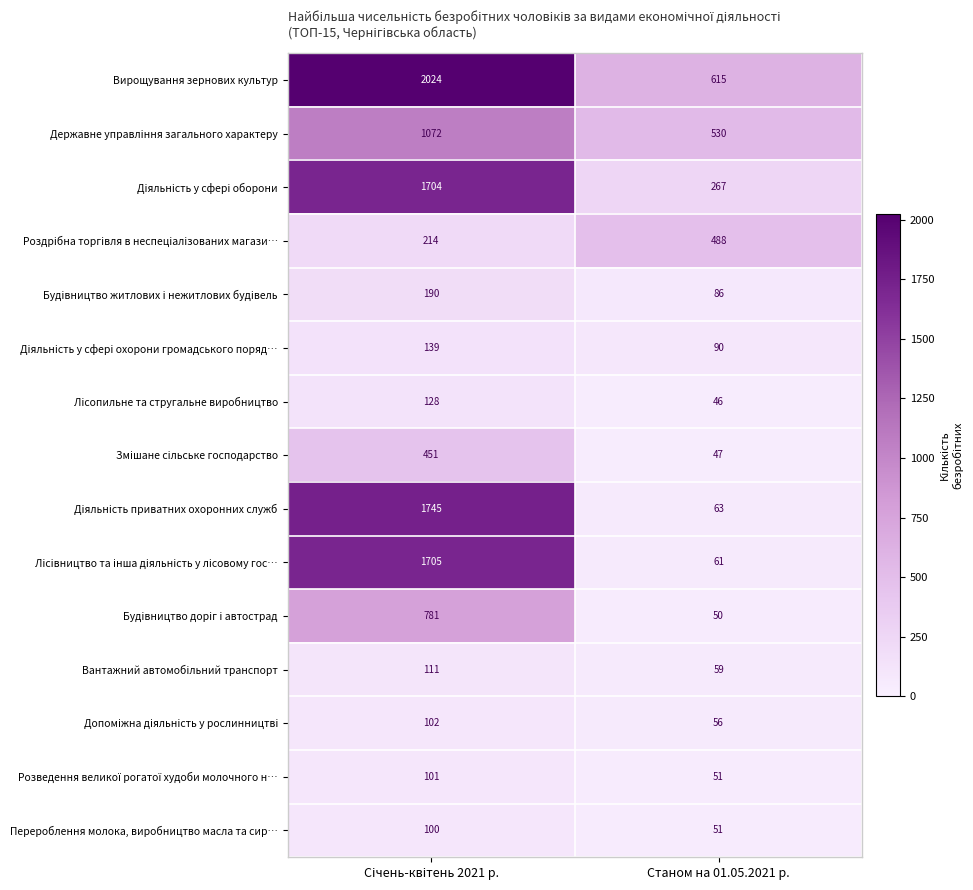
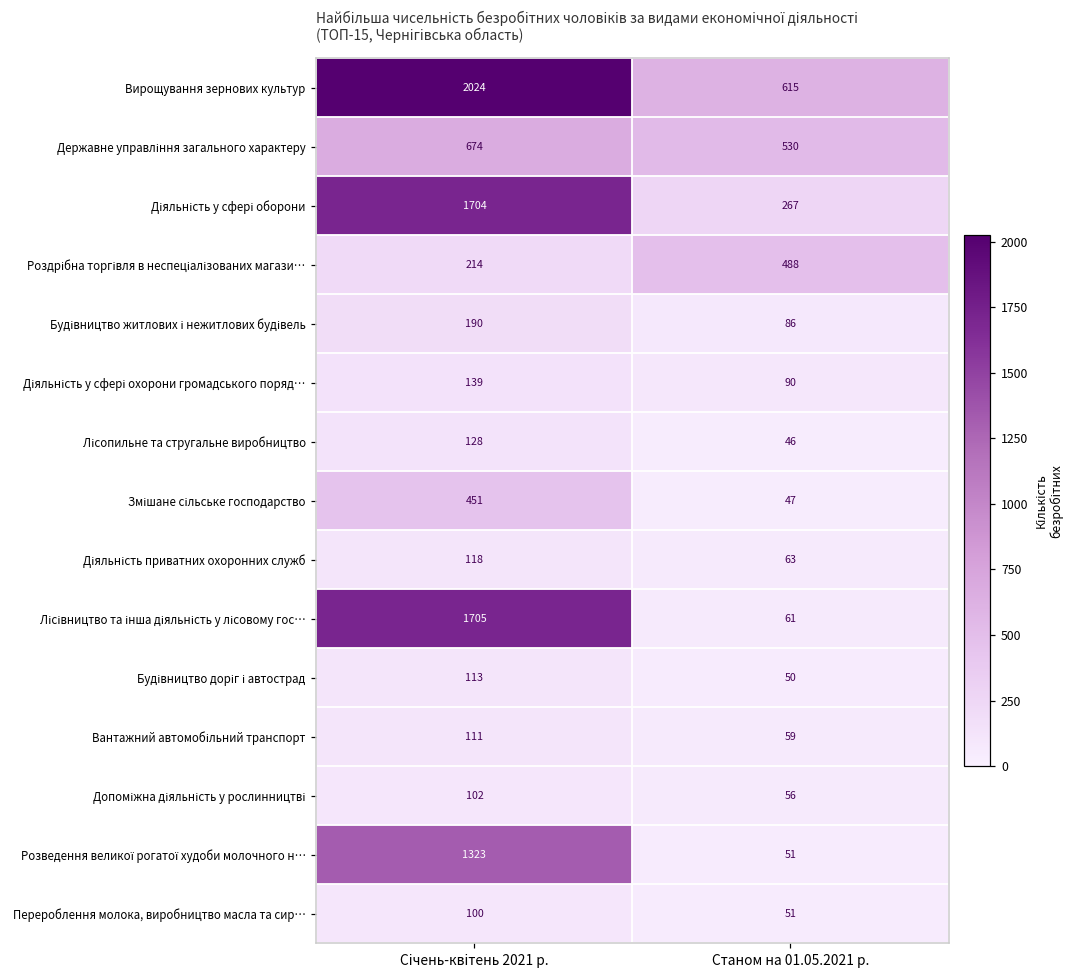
  {
    "Вирощування зернових культур": {
      "Січень-квітень 2021 р.": 2024,
      "Станом на 01.05.2021 р.": 615
    },
    "Державне управління загального характеру": {
-     "Січень-квітень 2021 р.": 1072,
+     "Січень-квітень 2021 р.": 674,
      "Станом на 01.05.2021 р.": 530
    },
    "Діяльність у сфері оборони": {
      "Січень-квітень 2021 р.": 1704,
      "Станом на 01.05.2021 р.": 267
    },
    "Роздрібна торгівля в неспеціалізованих магази…": {
      "Січень-квітень 2021 р.": 214,
      "Станом на 01.05.2021 р.": 488
    },
    "Будівництво житлових і нежитлових будівель": {
      "Січень-квітень 2021 р.": 190,
      "Станом на 01.05.2021 р.": 86
    },
    "Діяльність у сфері охорони громадського поряд…": {
      "Січень-квітень 2021 р.": 139,
      "Станом на 01.05.2021 р.": 90
    },
    "Лісопильне та стругальне виробництво": {
      "Січень-квітень 2021 р.": 128,
      "Станом на 01.05.2021 р.": 46
    },
    "Змішане сільське господарство": {
      "Січень-квітень 2021 р.": 451,
      "Станом на 01.05.2021 р.": 47
    },
    "Діяльність приватних охоронних служб": {
-     "Січень-квітень 2021 р.": 1745,
+     "Січень-квітень 2021 р.": 118,
      "Станом на 01.05.2021 р.": 63
    },
    "Лісівництво та інша діяльність у лісовому гос…": {
      "Січень-квітень 2021 р.": 1705,
      "Станом на 01.05.2021 р.": 61
    },
    "Будівництво доріг і автострад": {
-     "Січень-квітень 2021 р.": 781,
+     "Січень-квітень 2021 р.": 113,
      "Станом на 01.05.2021 р.": 50
    },
    "Вантажний автомобільний транспорт": {
      "Січень-квітень 2021 р.": 111,
      "Станом на 01.05.2021 р.": 59
    },
    "Допоміжна діяльність у рослинництві": {
      "Січень-квітень 2021 р.": 102,
      "Станом на 01.05.2021 р.": 56
    },
    "Розведення великої рогатої худоби молочного н…": {
-     "Січень-квітень 2021 р.": 101,
+     "Січень-квітень 2021 р.": 1323,
      "Станом на 01.05.2021 р.": 51
    },
    "Перероблення молока, виробництво масла та сир…": {
      "Січень-квітень 2021 р.": 100,
      "Станом на 01.05.2021 р.": 51
    }
  }
